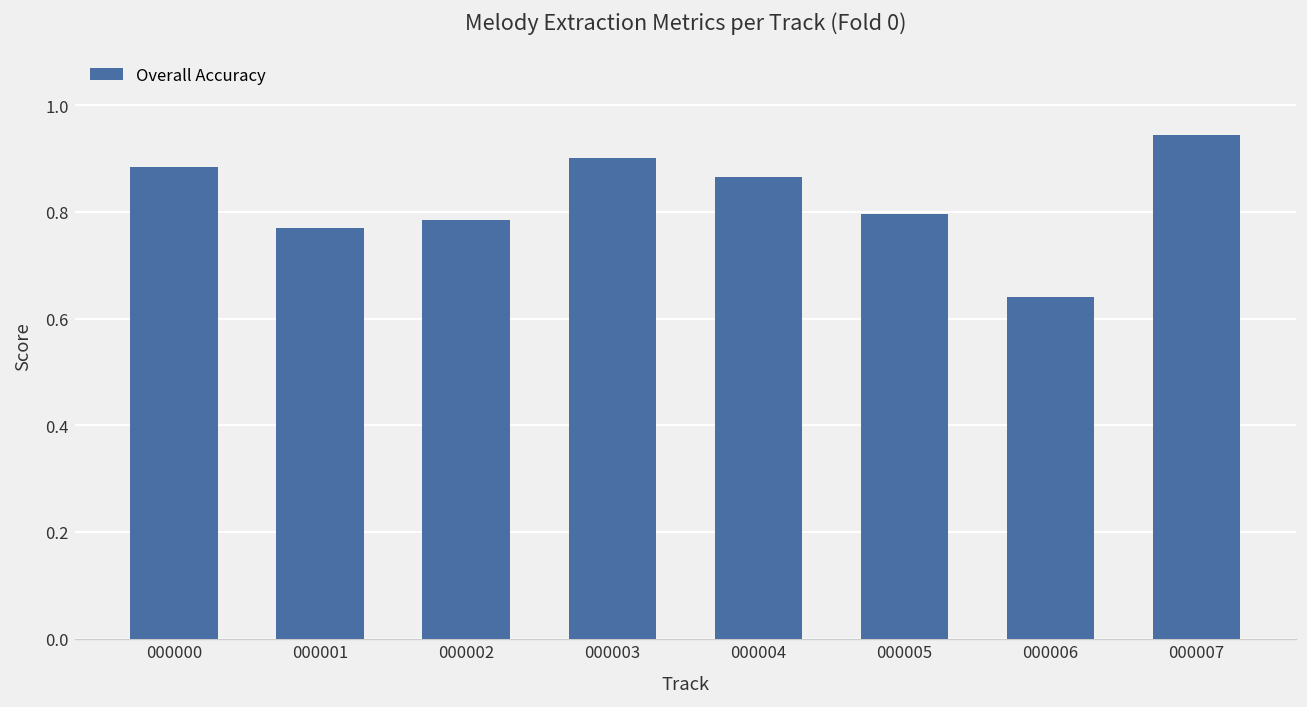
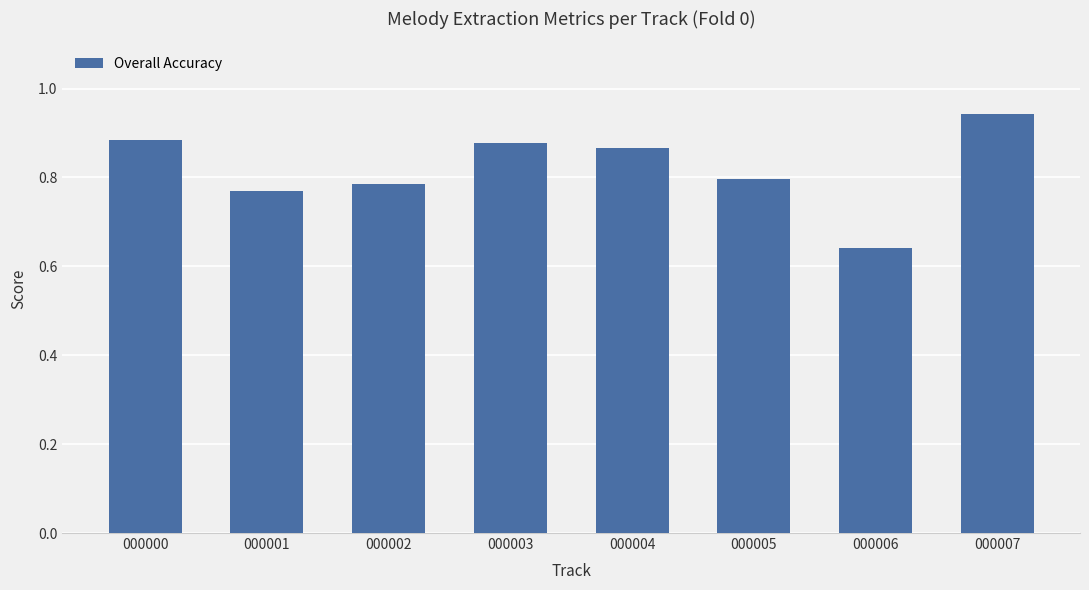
  {
    "000000": 0.88,
    "000001": 0.77,
    "000002": 0.79,
-   "000003": 0.90,
+   "000003": 0.88,
    "000004": 0.87,
    "000005": 0.80,
    "000006": 0.64,
    "000007": 0.94
  }
